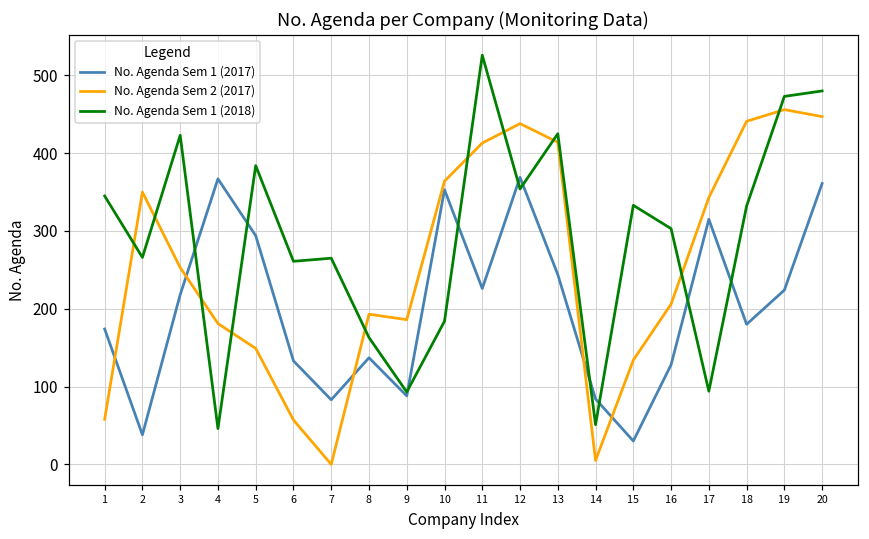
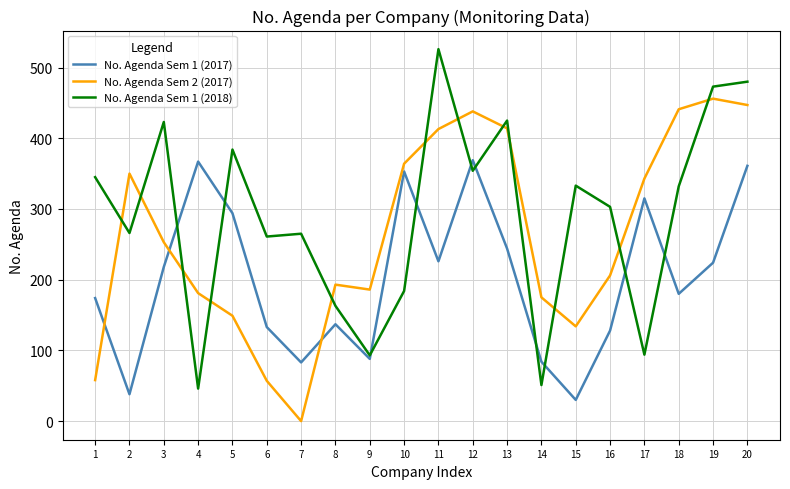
  {
    "No. Agenda Sem 1 (2017)": {
      "1": 170,
      "2": 40,
      "3": 220,
      "4": 370,
      "5": 290,
      "6": 130,
      "7": 80,
      "8": 140,
      "9": 90,
      "10": 350,
      "11": 230,
      "12": 370,
      "13": 240,
      "14": 80,
      "15": 30,
      "16": 130,
      "17": 320,
      "18": 180,
      "19": 220,
      "20": 360
    },
    "No. Agenda Sem 2 (2017)": {
      "1": 60,
      "2": 350,
      "3": 250,
      "4": 180,
      "5": 150,
      "6": 60,
      "7": 0,
      "8": 190,
      "9": 190,
      "10": 360,
      "11": 410,
      "12": 440,
      "13": 410,
-     "14": 10,
+     "14": 180,
      "15": 130,
      "16": 210,
      "17": 340,
      "18": 440,
      "19": 460,
      "20": 450
    },
    "No. Agenda Sem 1 (2018)": {
      "1": 350,
      "2": 270,
      "3": 420,
      "4": 50,
      "5": 380,
      "6": 260,
      "7": 270,
      "8": 160,
      "9": 90,
      "10": 180,
      "11": 530,
      "12": 350,
      "13": 430,
      "14": 50,
      "15": 330,
      "16": 300,
      "17": 90,
      "18": 330,
      "19": 470,
      "20": 480
    }
  }
